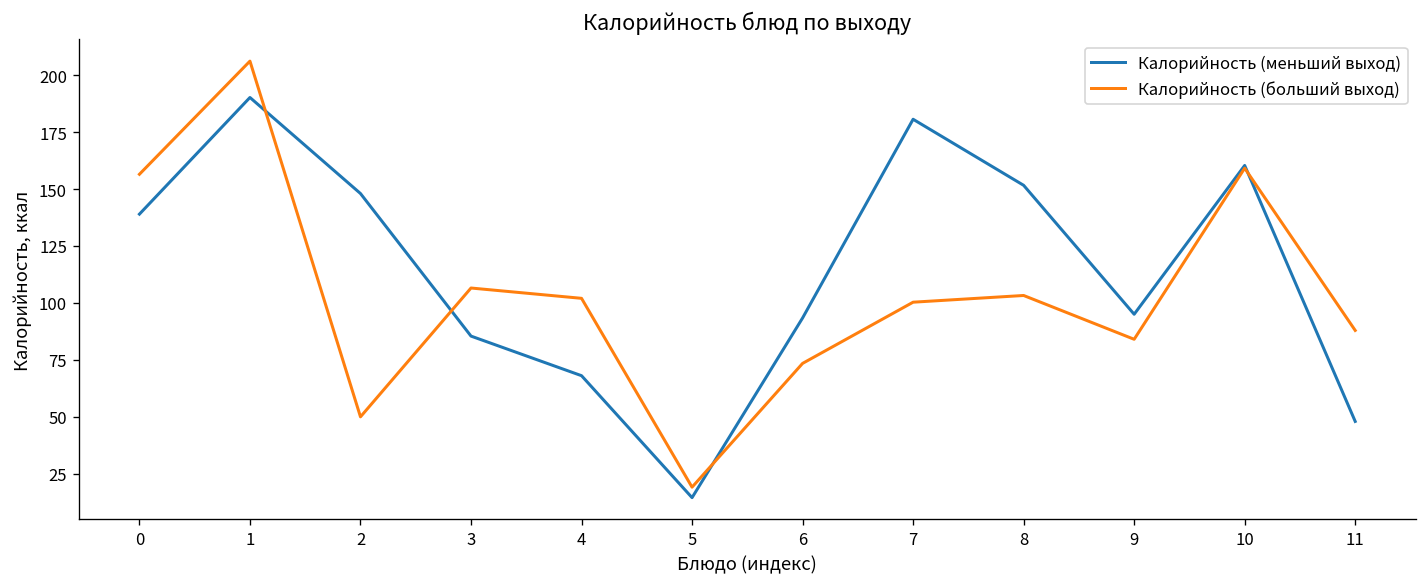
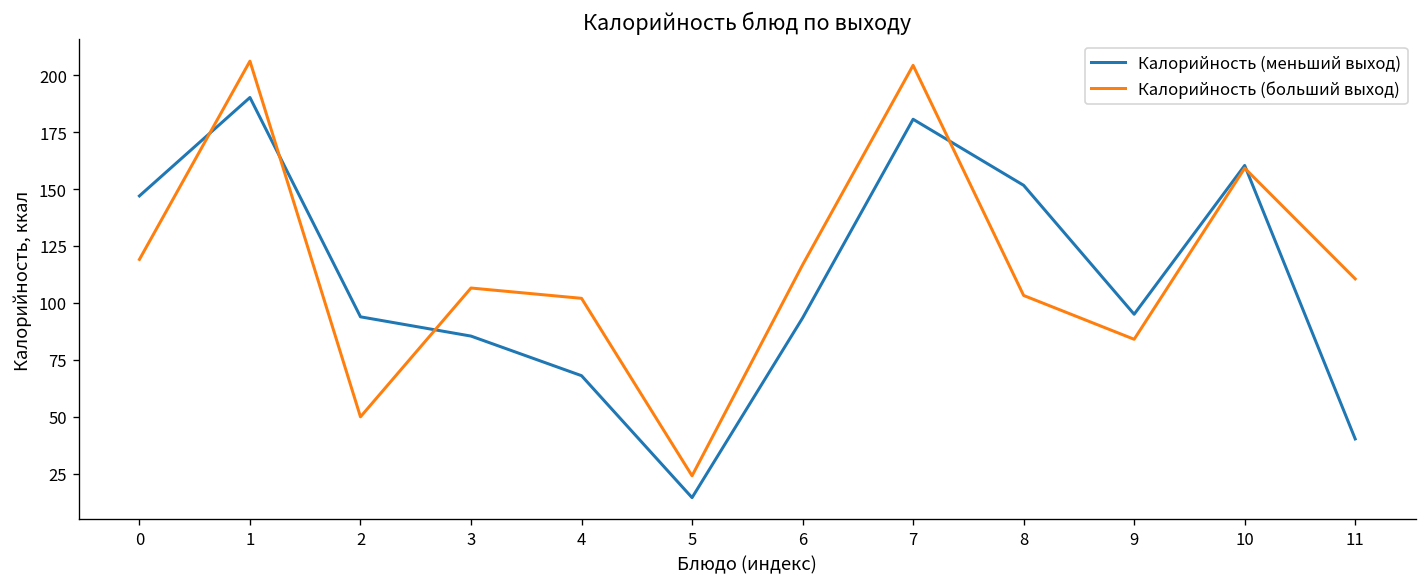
  {
    "Калорийность (меньший выход)": {
-     "0": 139,
+     "0": 147,
      "1": 190,
-     "2": 148,
+     "2": 94,
      "3": 85,
      "4": 68,
      "5": 14,
      "6": 93,
      "7": 181,
      "8": 152,
      "9": 95,
-     "11": 48
+     "11": 40
    },
    "Калорийность (больший выход)": {
-     "0": 157,
+     "0": 119,
      "1": 206,
      "2": 50,
      "3": 107,
      "4": 102,
-     "5": 19,
-     "6": 73,
-     "7": 100,
+     "5": 24,
+     "6": 117,
+     "7": 204,
      "8": 103,
      "9": 84,
-     "11": 88
+     "11": 111
    }
  }
